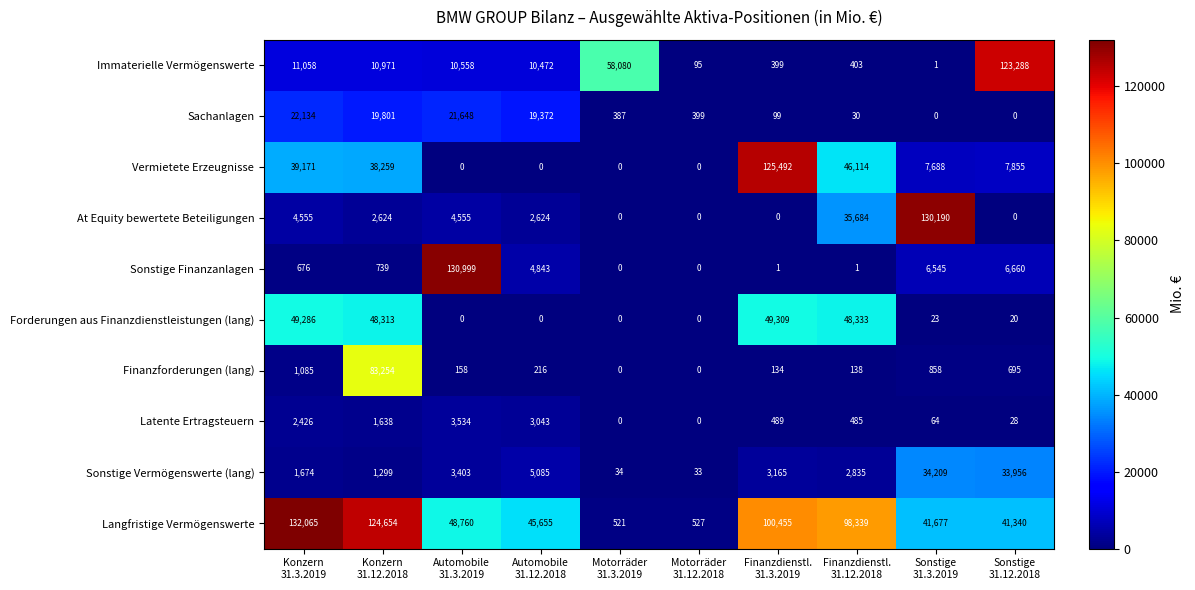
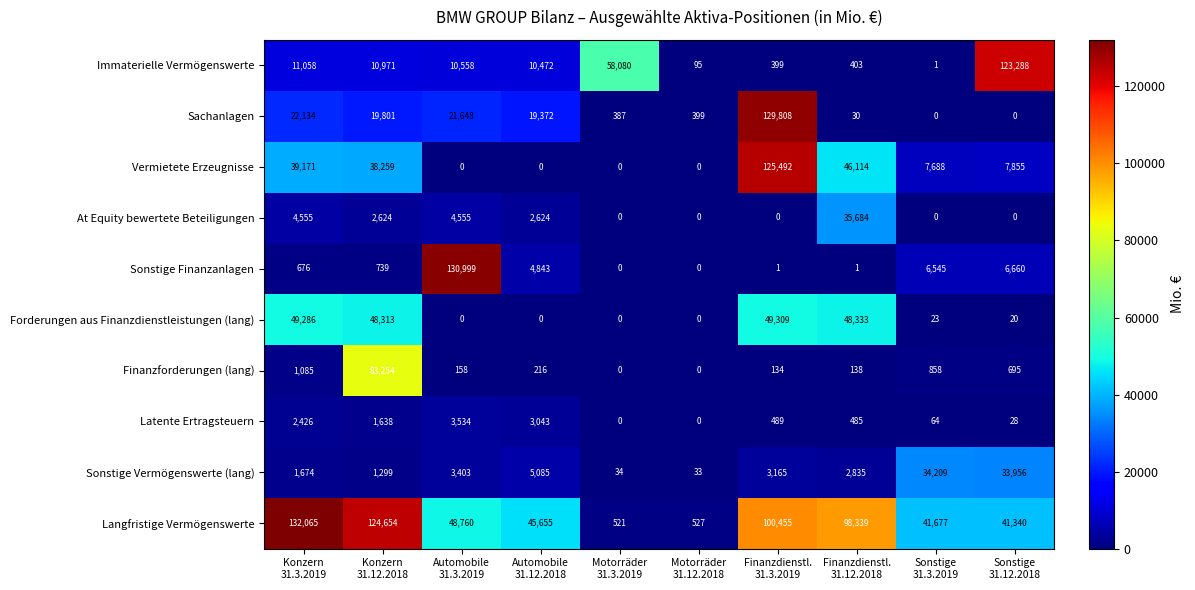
  {
    "Immaterielle Vermögenswerte": {
      "Konzern 31.3.2019": "11,058",
      "Konzern 31.12.2018": "10,971",
      "Automobile 31.3.2019": "10,558",
      "Automobile 31.12.2018": "10,472",
      "Motorräder 31.3.2019": "58,080",
      "Motorräder 31.12.2018": "95",
      "Finanzdienstl. 31.3.2019": "399",
      "Finanzdienstl. 31.12.2018": "403",
      "Sonstige 31.3.2019": "1",
      "Sonstige 31.12.2018": "123,288"
    },
    "Sachanlagen": {
      "Konzern 31.3.2019": "22,134",
      "Konzern 31.12.2018": "19,801",
      "Automobile 31.3.2019": "21,648",
      "Automobile 31.12.2018": "19,372",
      "Motorräder 31.3.2019": "387",
      "Motorräder 31.12.2018": "399",
-     "Finanzdienstl. 31.3.2019": "99",
+     "Finanzdienstl. 31.3.2019": "129,808",
      "Finanzdienstl. 31.12.2018": "30",
      "Sonstige 31.3.2019": "0",
      "Sonstige 31.12.2018": "0"
    },
    "Vermietete Erzeugnisse": {
      "Konzern 31.3.2019": "39,171",
      "Konzern 31.12.2018": "38,259",
      "Automobile 31.3.2019": "0",
      "Automobile 31.12.2018": "0",
      "Motorräder 31.3.2019": "0",
      "Motorräder 31.12.2018": "0",
      "Finanzdienstl. 31.3.2019": "125,492",
      "Finanzdienstl. 31.12.2018": "46,114",
      "Sonstige 31.3.2019": "7,688",
      "Sonstige 31.12.2018": "7,855"
    },
    "At Equity bewertete Beteiligungen": {
      "Konzern 31.3.2019": "4,555",
      "Konzern 31.12.2018": "2,624",
      "Automobile 31.3.2019": "4,555",
      "Automobile 31.12.2018": "2,624",
      "Motorräder 31.3.2019": "0",
      "Motorräder 31.12.2018": "0",
      "Finanzdienstl. 31.3.2019": "0",
      "Finanzdienstl. 31.12.2018": "35,684",
-     "Sonstige 31.3.2019": "130,190",
+     "Sonstige 31.3.2019": "0",
      "Sonstige 31.12.2018": "0"
    },
    "Sonstige Finanzanlagen": {
      "Konzern 31.3.2019": "676",
      "Konzern 31.12.2018": "739",
      "Automobile 31.3.2019": "130,999",
      "Automobile 31.12.2018": "4,843",
      "Motorräder 31.3.2019": "0",
      "Motorräder 31.12.2018": "0",
      "Finanzdienstl. 31.3.2019": "1",
      "Finanzdienstl. 31.12.2018": "1",
      "Sonstige 31.3.2019": "6,545",
      "Sonstige 31.12.2018": "6,660"
    },
    "Forderungen aus Finanzdienstleistungen (lang)": {
      "Konzern 31.3.2019": "49,286",
      "Konzern 31.12.2018": "48,313",
      "Automobile 31.3.2019": "0",
      "Automobile 31.12.2018": "0",
      "Motorräder 31.3.2019": "0",
      "Motorräder 31.12.2018": "0",
      "Finanzdienstl. 31.3.2019": "49,309",
      "Finanzdienstl. 31.12.2018": "48,333",
      "Sonstige 31.3.2019": "23",
      "Sonstige 31.12.2018": "20"
    },
    "Finanzforderungen (lang)": {
      "Konzern 31.3.2019": "1,085",
      "Konzern 31.12.2018": "83,254",
      "Automobile 31.3.2019": "158",
      "Automobile 31.12.2018": "216",
      "Motorräder 31.3.2019": "0",
      "Motorräder 31.12.2018": "0",
      "Finanzdienstl. 31.3.2019": "134",
      "Finanzdienstl. 31.12.2018": "138",
      "Sonstige 31.3.2019": "858",
      "Sonstige 31.12.2018": "695"
    },
    "Latente Ertragsteuern": {
      "Konzern 31.3.2019": "2,426",
      "Konzern 31.12.2018": "1,638",
      "Automobile 31.3.2019": "3,534",
      "Automobile 31.12.2018": "3,043",
      "Motorräder 31.3.2019": "0",
      "Motorräder 31.12.2018": "0",
      "Finanzdienstl. 31.3.2019": "489",
      "Finanzdienstl. 31.12.2018": "485",
      "Sonstige 31.3.2019": "64",
      "Sonstige 31.12.2018": "28"
    },
    "Sonstige Vermögenswerte (lang)": {
      "Konzern 31.3.2019": "1,674",
      "Konzern 31.12.2018": "1,299",
      "Automobile 31.3.2019": "3,403",
      "Automobile 31.12.2018": "5,085",
      "Motorräder 31.3.2019": "34",
      "Motorräder 31.12.2018": "33",
      "Finanzdienstl. 31.3.2019": "3,165",
      "Finanzdienstl. 31.12.2018": "2,835",
      "Sonstige 31.3.2019": "34,209",
      "Sonstige 31.12.2018": "33,956"
    },
    "Langfristige Vermögenswerte": {
      "Konzern 31.3.2019": "132,065",
      "Konzern 31.12.2018": "124,654",
      "Automobile 31.3.2019": "48,760",
      "Automobile 31.12.2018": "45,655",
      "Motorräder 31.3.2019": "521",
      "Motorräder 31.12.2018": "527",
      "Finanzdienstl. 31.3.2019": "100,455",
      "Finanzdienstl. 31.12.2018": "98,339",
      "Sonstige 31.3.2019": "41,677",
      "Sonstige 31.12.2018": "41,340"
    }
  }
